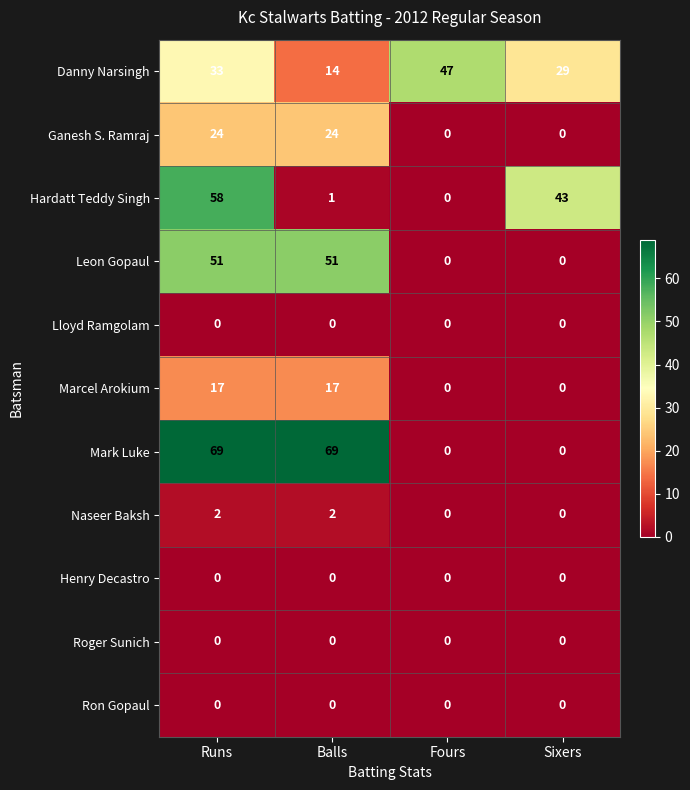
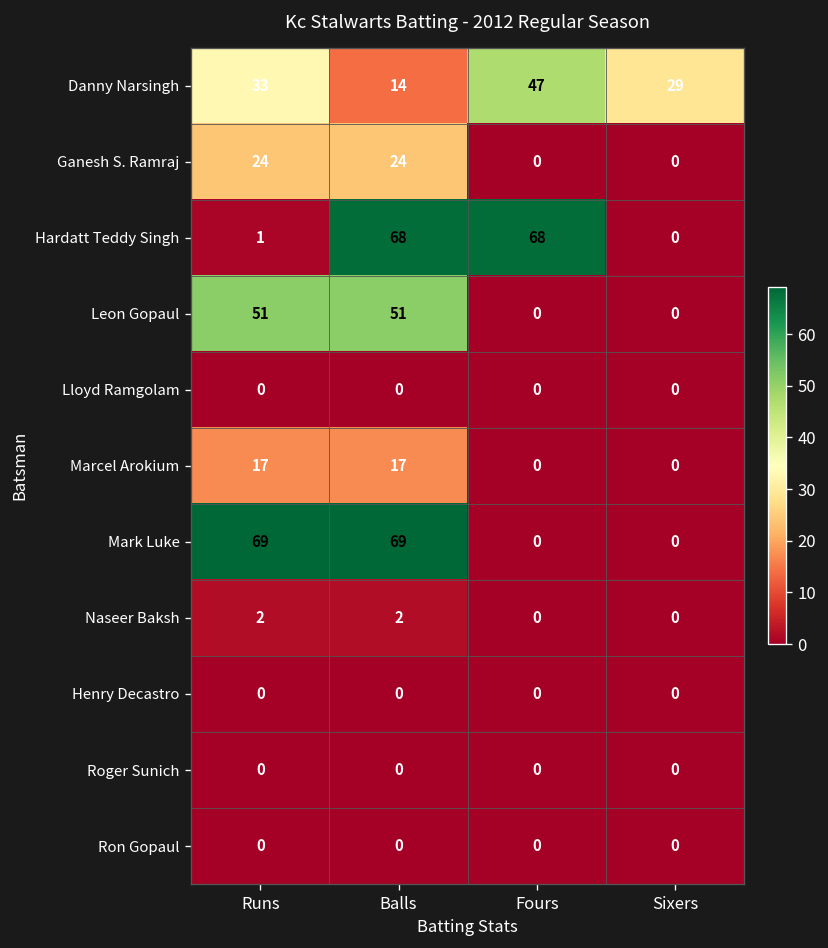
  {
    "Danny Narsingh": {
      "Runs": 33,
      "Balls": 14,
      "Fours": 47,
      "Sixers": 29
    },
    "Ganesh S. Ramraj": {
      "Runs": 24,
      "Balls": 24,
      "Fours": 0,
      "Sixers": 0
    },
    "Hardatt Teddy Singh": {
-     "Runs": 58,
-     "Balls": 1,
-     "Fours": 0,
-     "Sixers": 43
+     "Runs": 1,
+     "Balls": 68,
+     "Fours": 68,
+     "Sixers": 0
    },
    "Leon Gopaul": {
      "Runs": 51,
      "Balls": 51,
      "Fours": 0,
      "Sixers": 0
    },
    "Lloyd Ramgolam": {
      "Runs": 0,
      "Balls": 0,
      "Fours": 0,
      "Sixers": 0
    },
    "Marcel Arokium": {
      "Runs": 17,
      "Balls": 17,
      "Fours": 0,
      "Sixers": 0
    },
    "Mark Luke": {
      "Runs": 69,
      "Balls": 69,
      "Fours": 0,
      "Sixers": 0
    },
    "Naseer Baksh": {
      "Runs": 2,
      "Balls": 2,
      "Fours": 0,
      "Sixers": 0
    },
    "Henry Decastro": {
      "Runs": 0,
      "Balls": 0,
      "Fours": 0,
      "Sixers": 0
    },
    "Roger Sunich": {
      "Runs": 0,
      "Balls": 0,
      "Fours": 0,
      "Sixers": 0
    },
    "Ron Gopaul": {
      "Runs": 0,
      "Balls": 0,
      "Fours": 0,
      "Sixers": 0
    }
  }
